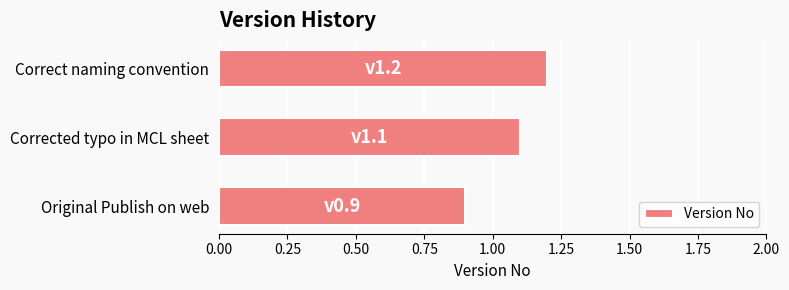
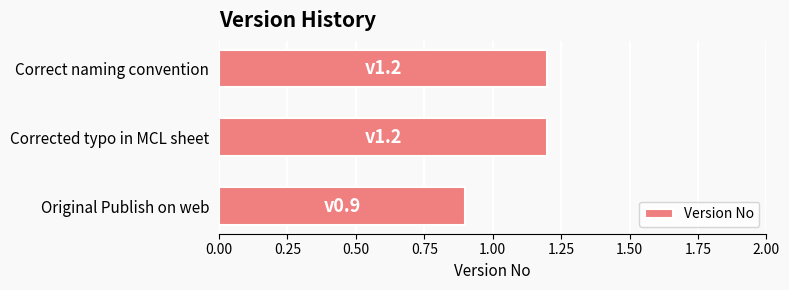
  {
-   "Corrected typo in MCL sheet": 1.1
+   "Corrected typo in MCL sheet": 1.2
  }
